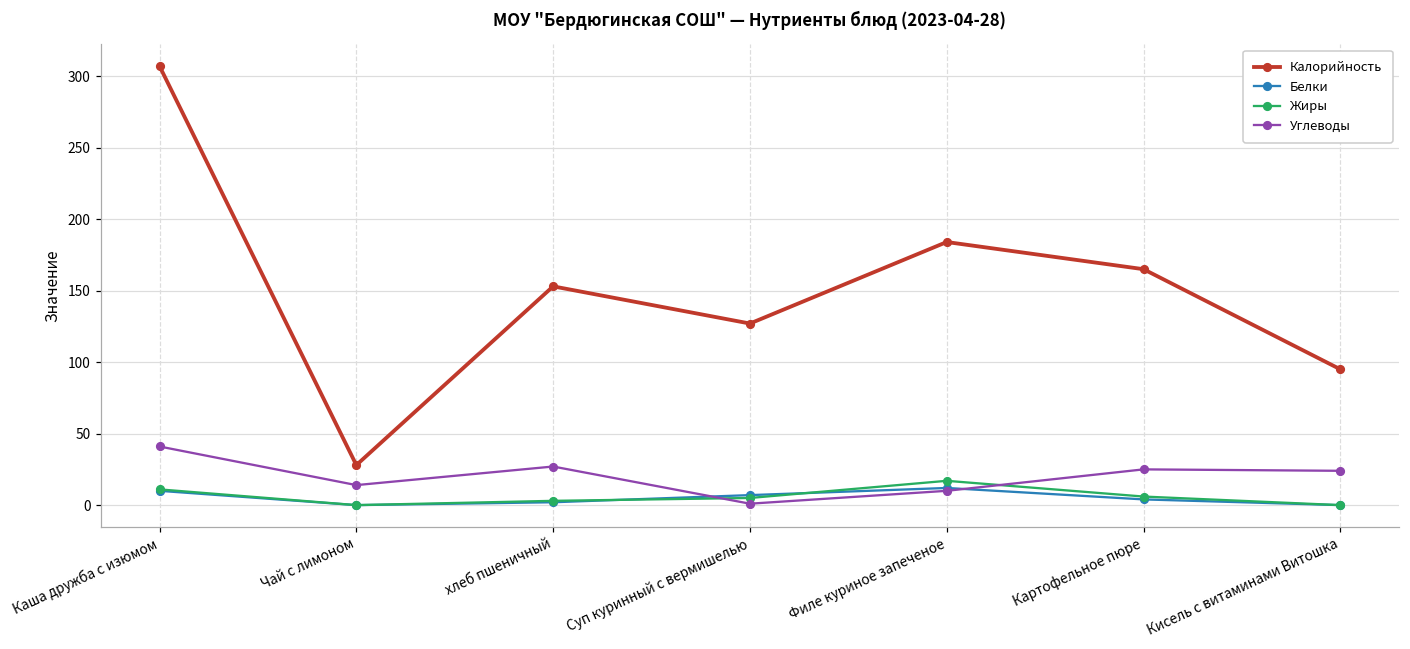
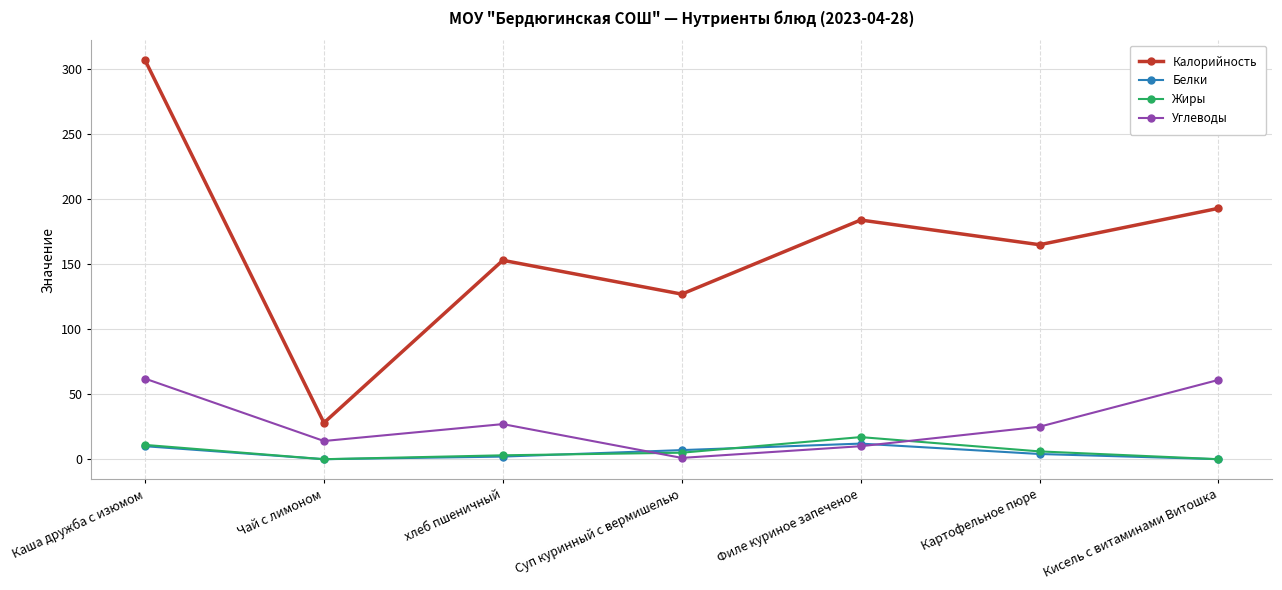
  {
    "Калорийность": {
      "Каша дружба с изюмом": 307,
      "Чай с лимоном": 28,
      "хлеб пшеничный": 153,
      "Суп куринный с вермишелью": 127,
      "Филе куриное запеченое": 184,
      "Картофельное пюре": 165,
-     "Кисель с витаминами Витошка": 95
+     "Кисель с витаминами Витошка": 193
    },
    "Белки": {
      "Суп куринный с вермишелью": 7,
      "Филе куриное запеченое": 12,
      "Картофельное пюре": 4
    },
    "Жиры": {
      "Суп куринный с вермишелью": 5,
      "Филе куриное запеченое": 17,
      "Картофельное пюре": 6
    },
    "Углеводы": {
-     "Каша дружба с изюмом": 41,
+     "Каша дружба с изюмом": 62,
      "Чай с лимоном": 14,
      "хлеб пшеничный": 27,
      "Суп куринный с вермишелью": 1,
      "Филе куриное запеченое": 10,
      "Картофельное пюре": 25,
-     "Кисель с витаминами Витошка": 24
+     "Кисель с витаминами Витошка": 61
    }
  }
